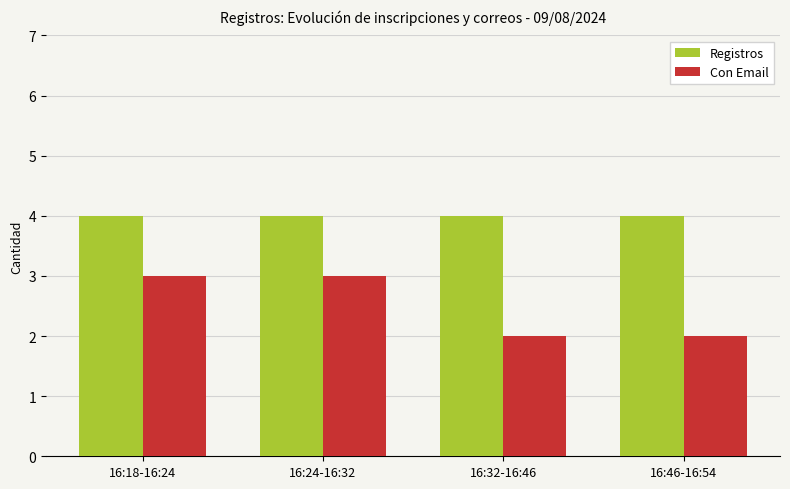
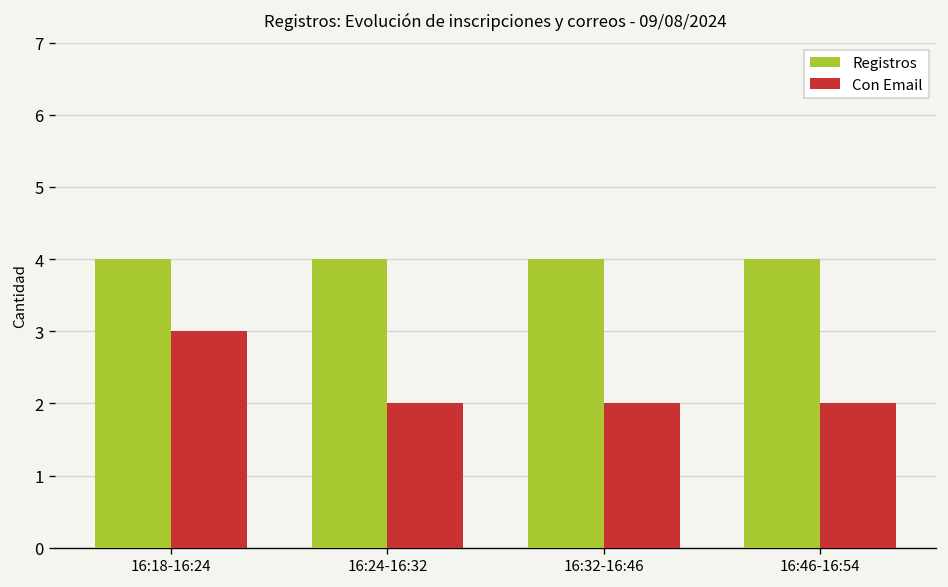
  {
    "Registros": {
      "16:18-16:24": 4,
      "16:24-16:32": 4,
      "16:32-16:46": 4,
      "16:46-16:54": 4
    },
    "Con Email": {
      "16:18-16:24": 3,
-     "16:24-16:32": 3,
+     "16:24-16:32": 2,
      "16:32-16:46": 2,
      "16:46-16:54": 2
    }
  }
